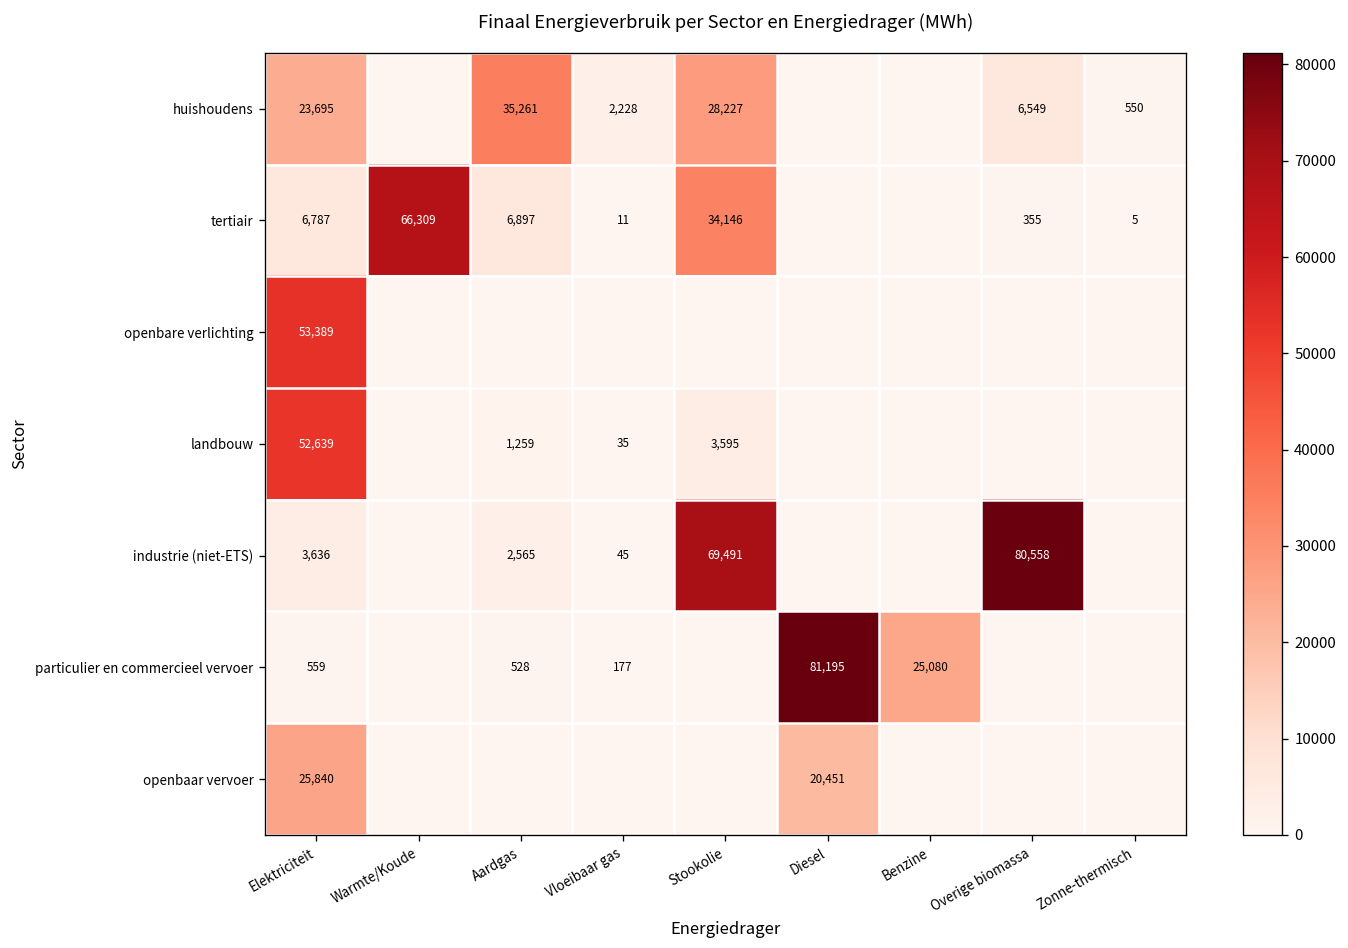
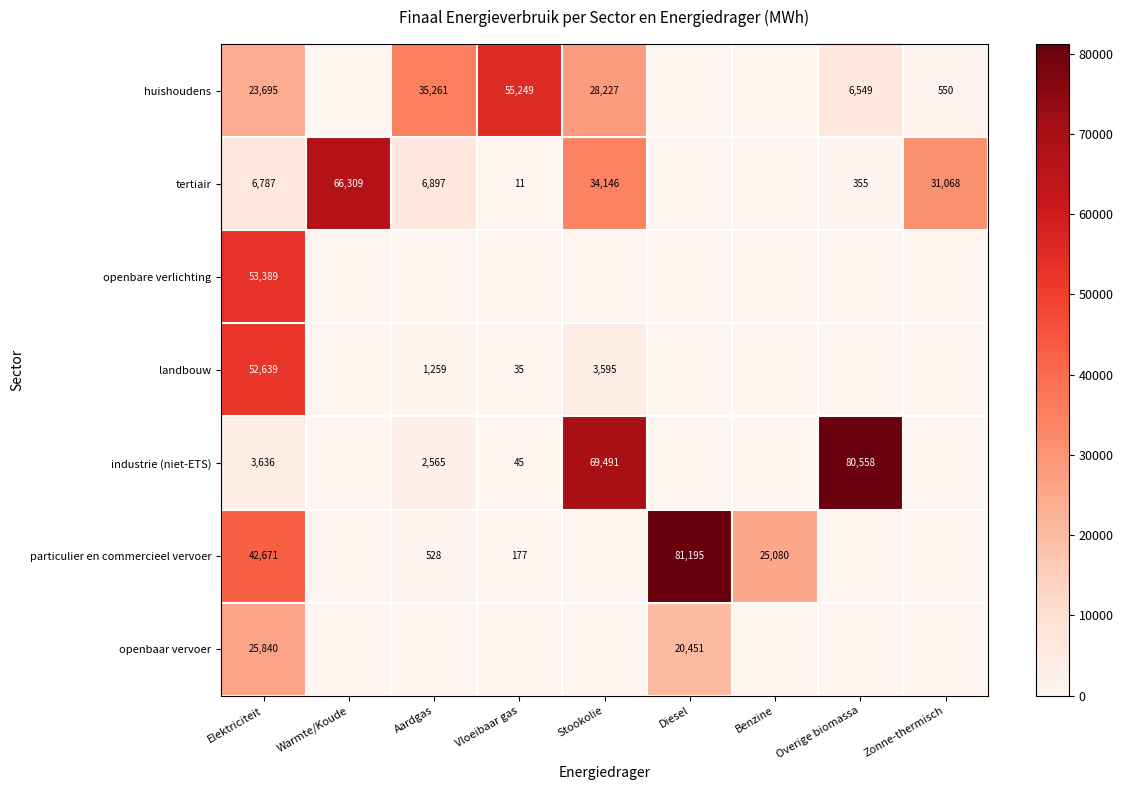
  {
    "huishoudens": {
      "Elektriciteit": "23,695",
      "Aardgas": "35,261",
-     "Vloeibaar gas": "2,228",
+     "Vloeibaar gas": "55,249",
      "Stookolie": "28,227",
      "Overige biomassa": "6,549",
      "Zonne-thermisch": "550"
    },
    "tertiair": {
      "Elektriciteit": "6,787",
      "Warmte/Koude": "66,309",
      "Aardgas": "6,897",
      "Vloeibaar gas": "11",
      "Stookolie": "34,146",
      "Overige biomassa": "355",
-     "Zonne-thermisch": "5"
+     "Zonne-thermisch": "31,068"
    },
    "openbare verlichting": {
      "Elektriciteit": "53,389"
    },
    "landbouw": {
      "Elektriciteit": "52,639",
      "Aardgas": "1,259",
      "Vloeibaar gas": "35",
      "Stookolie": "3,595"
    },
    "industrie (niet-ETS)": {
      "Elektriciteit": "3,636",
      "Aardgas": "2,565",
      "Vloeibaar gas": "45",
      "Stookolie": "69,491",
      "Overige biomassa": "80,558"
    },
    "particulier en commercieel vervoer": {
-     "Elektriciteit": "559",
+     "Elektriciteit": "42,671",
      "Aardgas": "528",
      "Vloeibaar gas": "177",
      "Diesel": "81,195",
      "Benzine": "25,080"
    },
    "openbaar vervoer": {
      "Elektriciteit": "25,840",
      "Diesel": "20,451"
    }
  }
